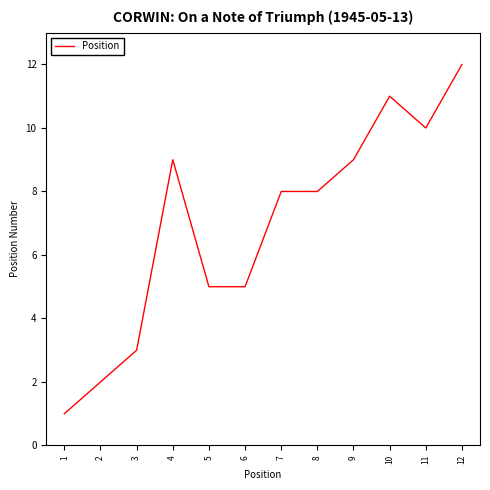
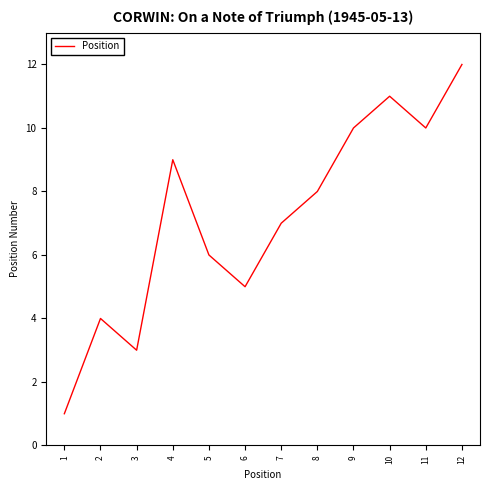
  {
    "1": 1,
-   "2": 2,
+   "2": 4,
    "3": 3,
    "4": 9,
-   "5": 5,
+   "5": 6,
    "6": 5,
-   "7": 8,
+   "7": 7,
    "8": 8,
-   "9": 9,
+   "9": 10,
    "10": 11,
    "11": 10,
    "12": 12
  }
